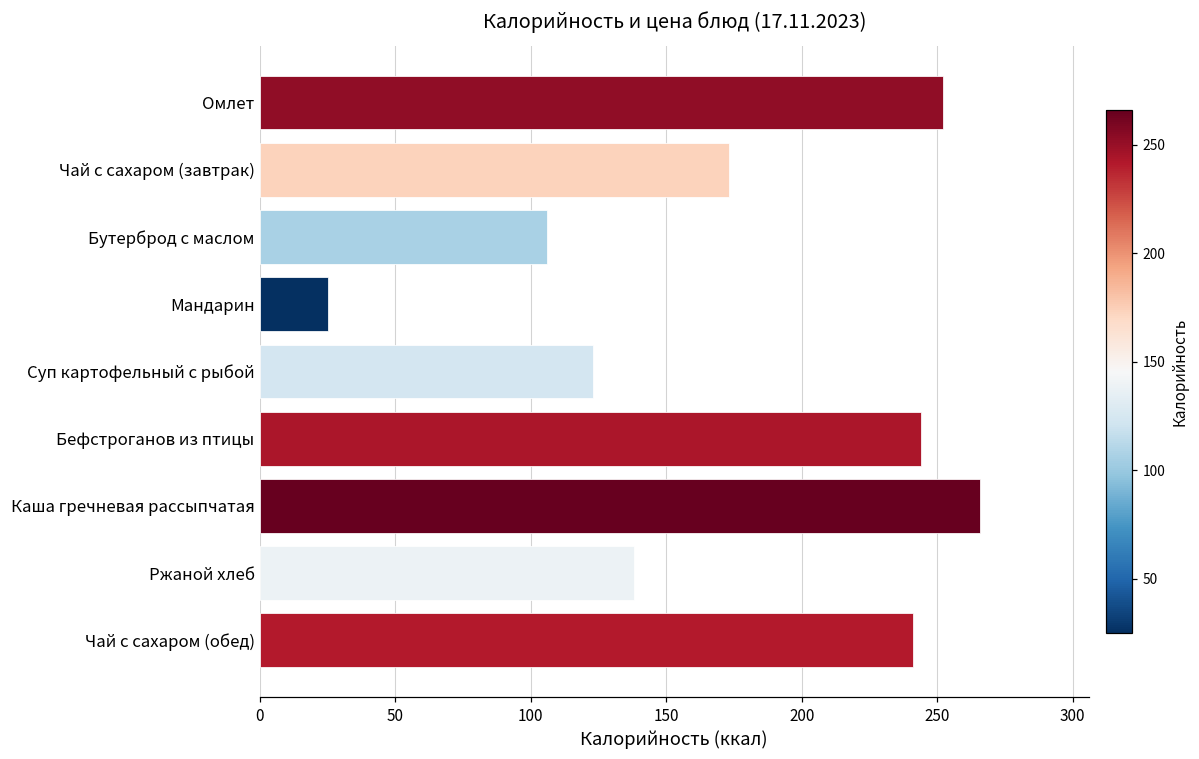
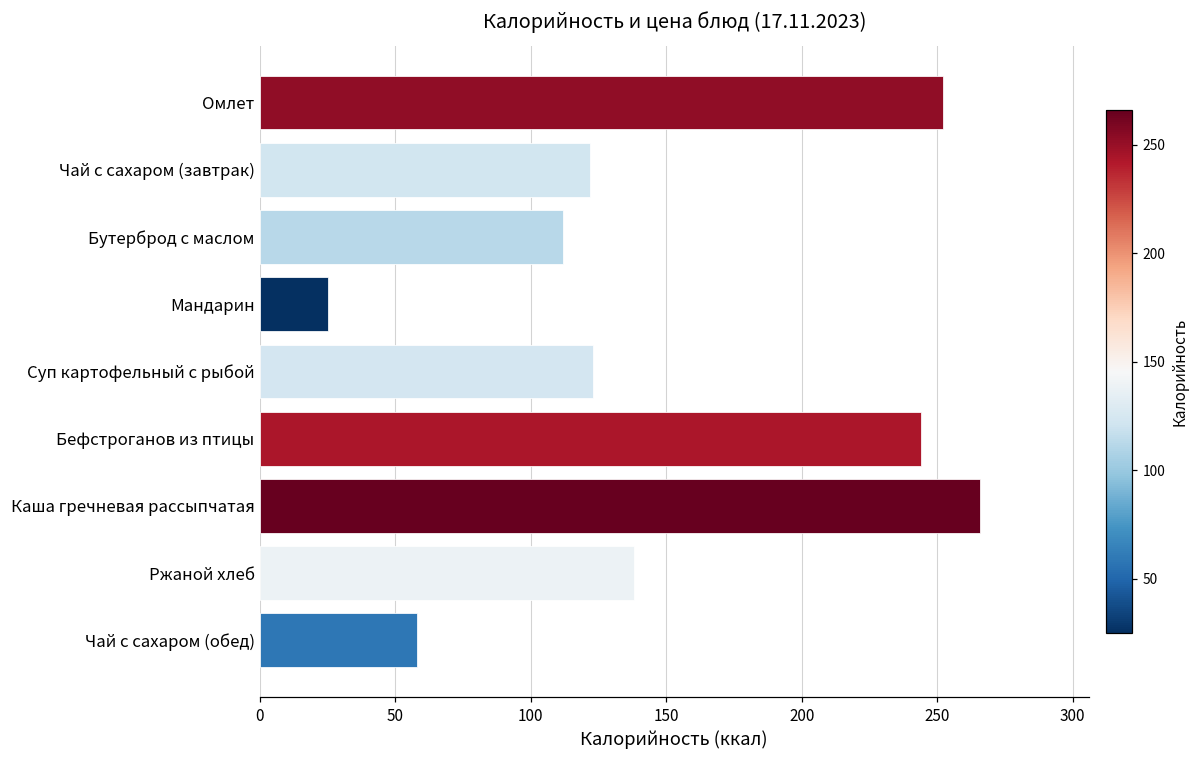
  {
    "Омлет": 252,
-   "Чай с сахаром (завтрак)": 173,
-   "Бутерброд с маслом": 106,
+   "Чай с сахаром (завтрак)": 122,
+   "Бутерброд с маслом": 112,
    "Мандарин": 25,
    "Суп картофельный с рыбой": 123,
    "Бефстроганов из птицы": 244,
    "Каша гречневая рассыпчатая": 266,
    "Ржаной хлеб": 138,
-   "Чай с сахаром (обед)": 241
+   "Чай с сахаром (обед)": 58
  }
